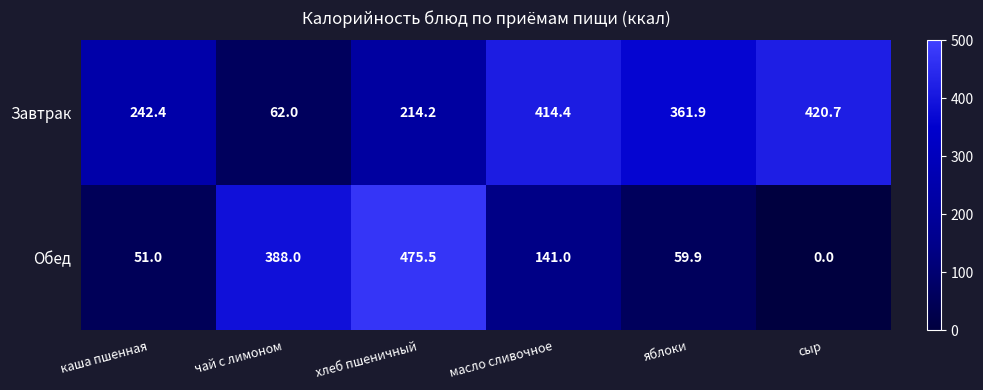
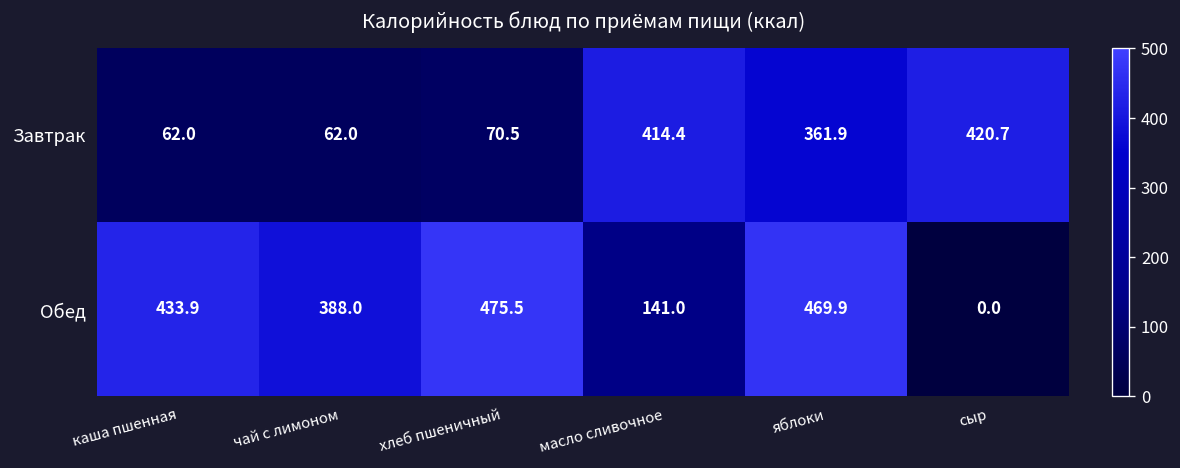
  {
    "Завтрак": {
-     "каша пшенная": 242.4,
+     "каша пшенная": 62.0,
      "чай с лимоном": 62.0,
-     "хлеб пшеничный": 214.2,
+     "хлеб пшеничный": 70.5,
      "масло сливочное": 414.4,
      "яблоки": 361.9,
      "сыр": 420.7
    },
    "Обед": {
-     "каша пшенная": 51.0,
+     "каша пшенная": 433.9,
      "чай с лимоном": 388.0,
      "хлеб пшеничный": 475.5,
      "масло сливочное": 141.0,
-     "яблоки": 59.9,
+     "яблоки": 469.9,
      "сыр": 0.0
    }
  }
